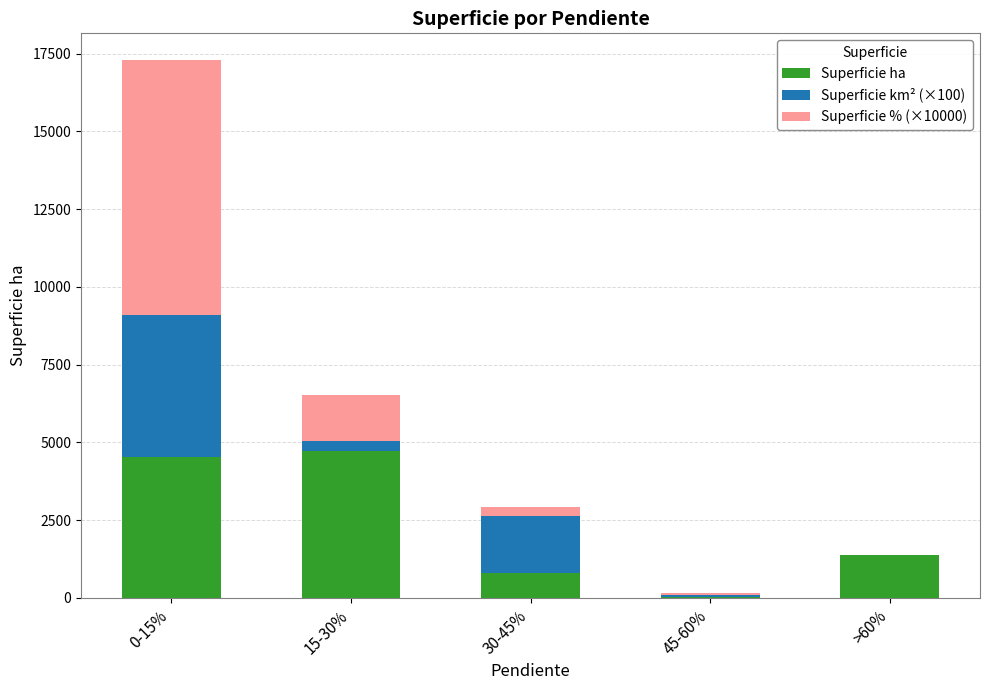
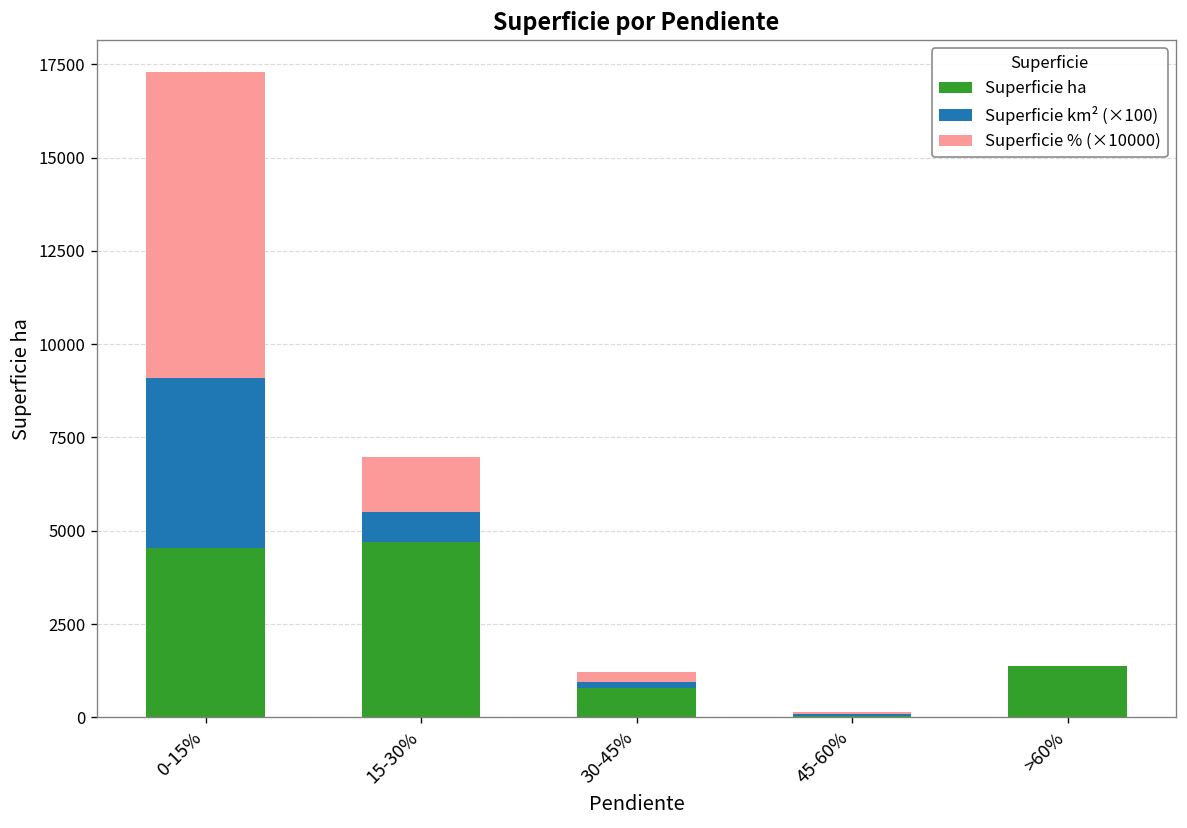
  {
    "Superficie ha": {
      "0-15%": 4500,
      "15-30%": 4700,
      "30-45%": 800,
      ">60%": 1400
    },
    "Superficie km² (×100)": {
      "0-15%": 4500,
-     "15-30%": 300,
-     "30-45%": 1800
+     "15-30%": 800,
+     "30-45%": 100
    },
    "Superficie % (×10000)": {
      "0-15%": 8200,
      "15-30%": 1500,
      "30-45%": 300
    }
  }
